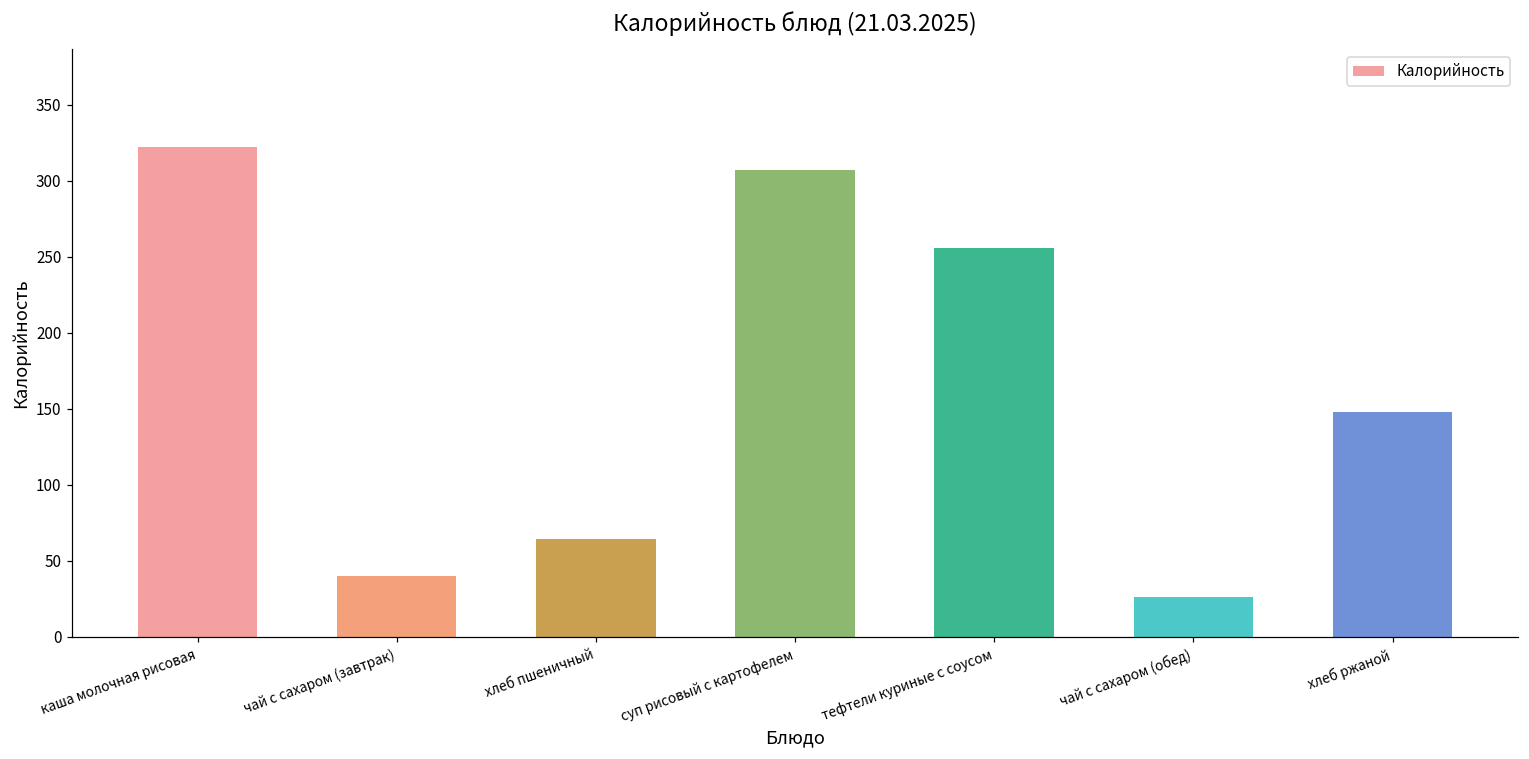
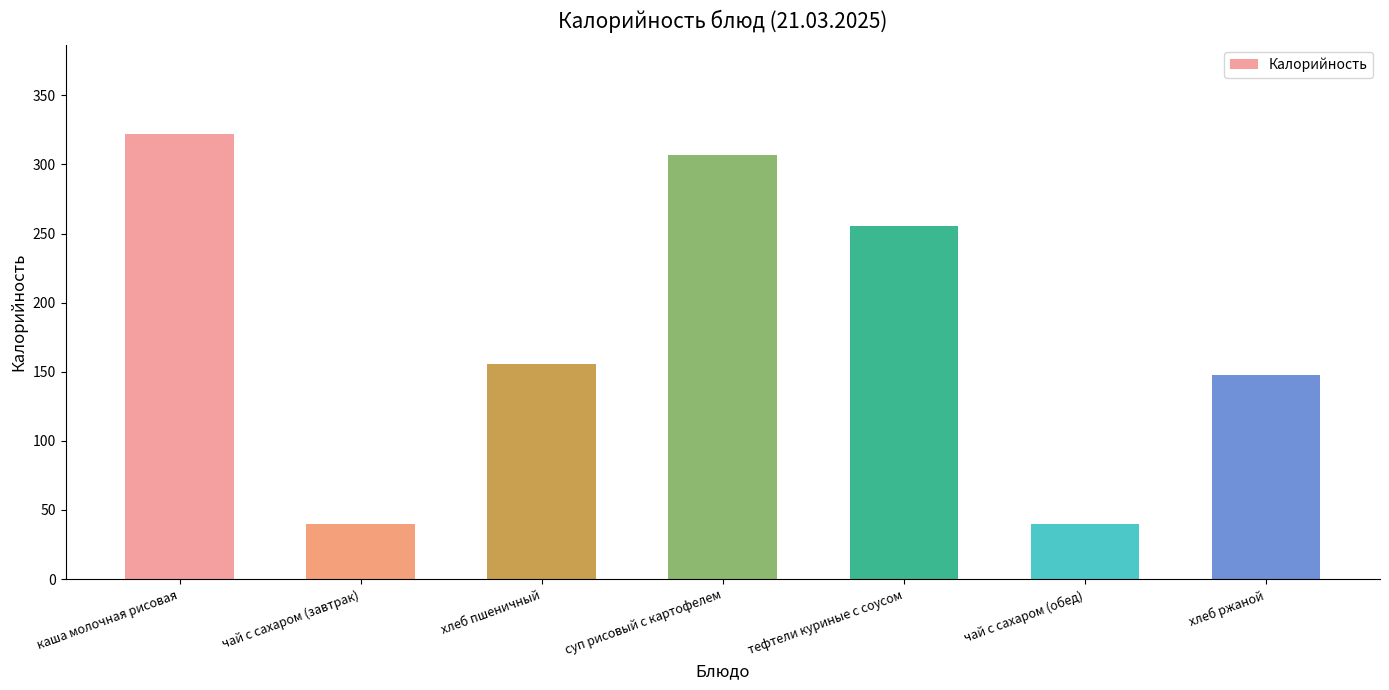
  {
    "каша молочная рисовая": 322,
    "чай с сахаром (завтрак)": 40,
-   "хлеб пшеничный": 65,
+   "хлеб пшеничный": 156,
    "суп рисовый с картофелем": 307,
    "тефтели куриные с соусом": 256,
-   "чай с сахаром (обед)": 26,
+   "чай с сахаром (обед)": 40,
    "хлеб ржаной": 148
  }
